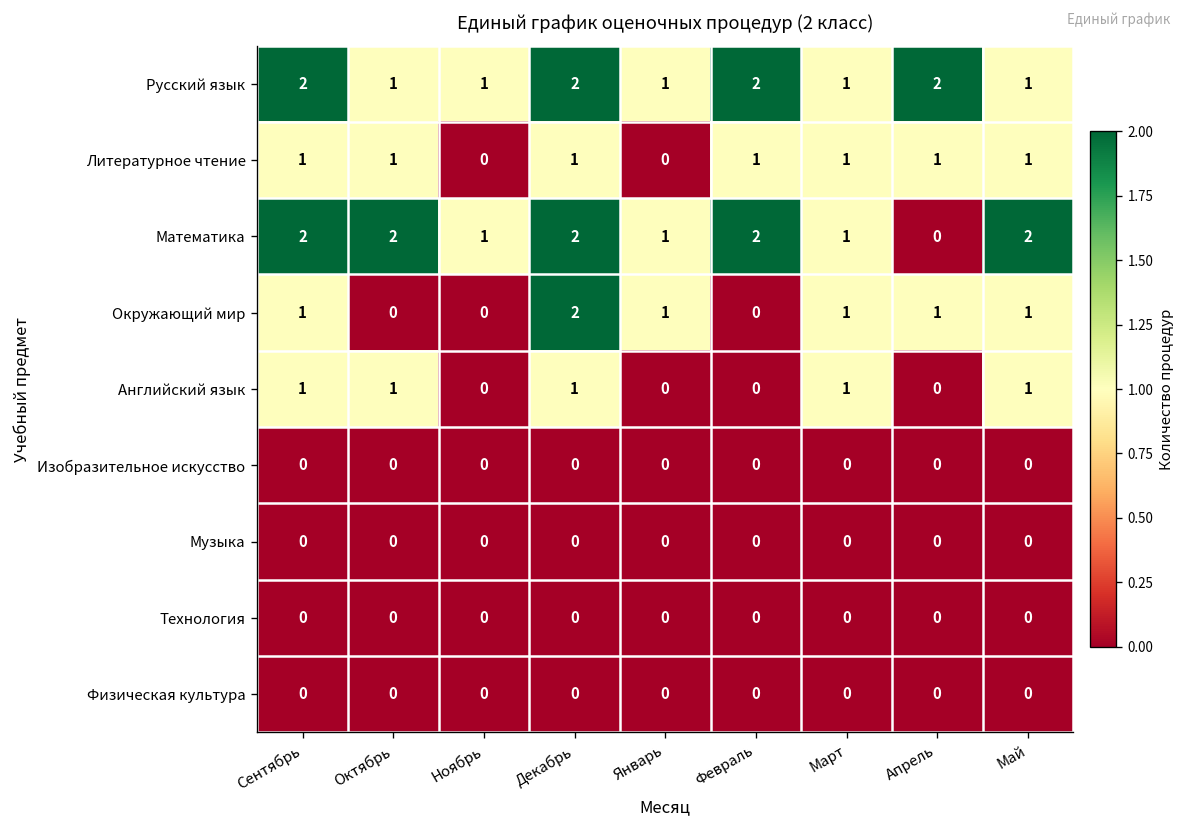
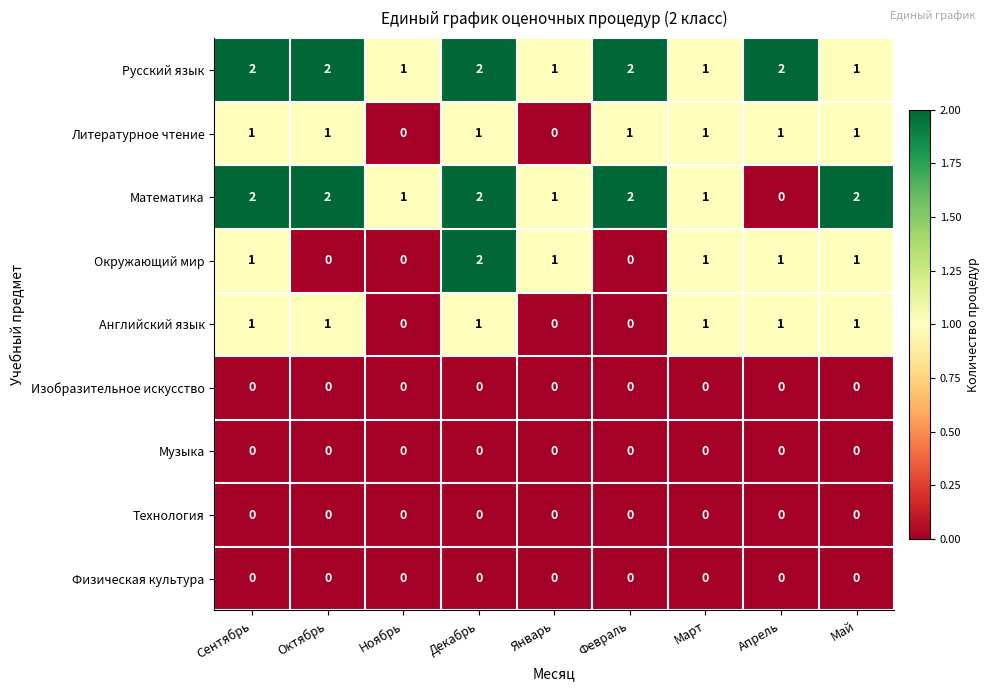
  {
    "Русский язык": {
      "Сентябрь": 2,
-     "Октябрь": 1,
+     "Октябрь": 2,
      "Ноябрь": 1,
      "Декабрь": 2,
      "Январь": 1,
      "Февраль": 2,
      "Март": 1,
      "Апрель": 2,
      "Май": 1
    },
    "Литературное чтение": {
      "Сентябрь": 1,
      "Октябрь": 1,
      "Ноябрь": 0,
      "Декабрь": 1,
      "Январь": 0,
      "Февраль": 1,
      "Март": 1,
      "Апрель": 1,
      "Май": 1
    },
    "Математика": {
      "Сентябрь": 2,
      "Октябрь": 2,
      "Ноябрь": 1,
      "Декабрь": 2,
      "Январь": 1,
      "Февраль": 2,
      "Март": 1,
      "Апрель": 0,
      "Май": 2
    },
    "Окружающий мир": {
      "Сентябрь": 1,
      "Октябрь": 0,
      "Ноябрь": 0,
      "Декабрь": 2,
      "Январь": 1,
      "Февраль": 0,
      "Март": 1,
      "Апрель": 1,
      "Май": 1
    },
    "Английский язык": {
      "Сентябрь": 1,
      "Октябрь": 1,
      "Ноябрь": 0,
      "Декабрь": 1,
      "Январь": 0,
      "Февраль": 0,
      "Март": 1,
-     "Апрель": 0,
+     "Апрель": 1,
      "Май": 1
    },
    "Изобразительное искусство": {
      "Сентябрь": 0,
      "Октябрь": 0,
      "Ноябрь": 0,
      "Декабрь": 0,
      "Январь": 0,
      "Февраль": 0,
      "Март": 0,
      "Апрель": 0,
      "Май": 0
    },
    "Музыка": {
      "Сентябрь": 0,
      "Октябрь": 0,
      "Ноябрь": 0,
      "Декабрь": 0,
      "Январь": 0,
      "Февраль": 0,
      "Март": 0,
      "Апрель": 0,
      "Май": 0
    },
    "Технология": {
      "Сентябрь": 0,
      "Октябрь": 0,
      "Ноябрь": 0,
      "Декабрь": 0,
      "Январь": 0,
      "Февраль": 0,
      "Март": 0,
      "Апрель": 0,
      "Май": 0
    },
    "Физическая культура": {
      "Сентябрь": 0,
      "Октябрь": 0,
      "Ноябрь": 0,
      "Декабрь": 0,
      "Январь": 0,
      "Февраль": 0,
      "Март": 0,
      "Апрель": 0,
      "Май": 0
    }
  }
